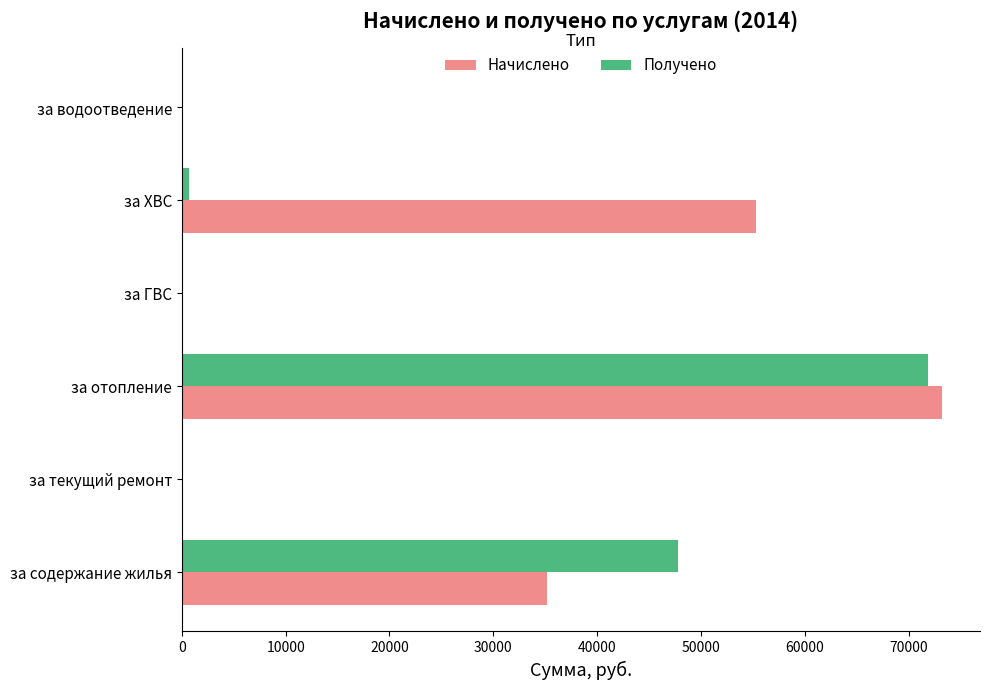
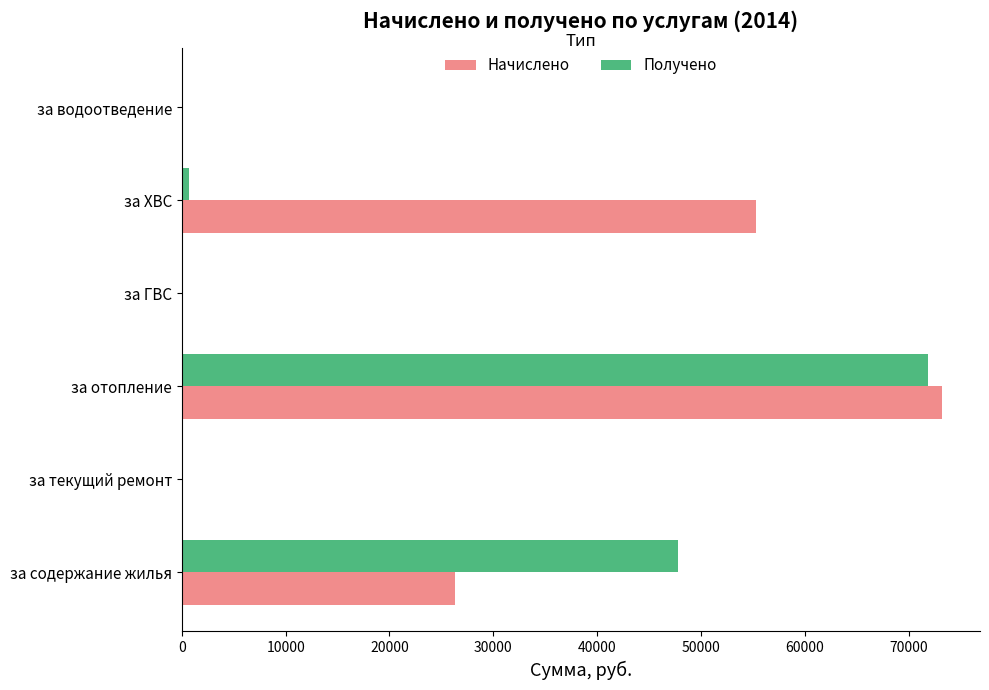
  {
    "Начислено": {
      "за водоотведение": 0,
      "за ХВС": 55300,
      "за ГВС": 0,
      "за отопление": 73200,
      "за текущий ремонт": 0,
-     "за содержание жилья": 35200
+     "за содержание жилья": 26300
    },
    "Получено": {
      "за водоотведение": 0,
      "за ХВС": 700,
      "за ГВС": 0,
      "за отопление": 71900,
      "за текущий ремонт": 0,
      "за содержание жилья": 47800
    }
  }
